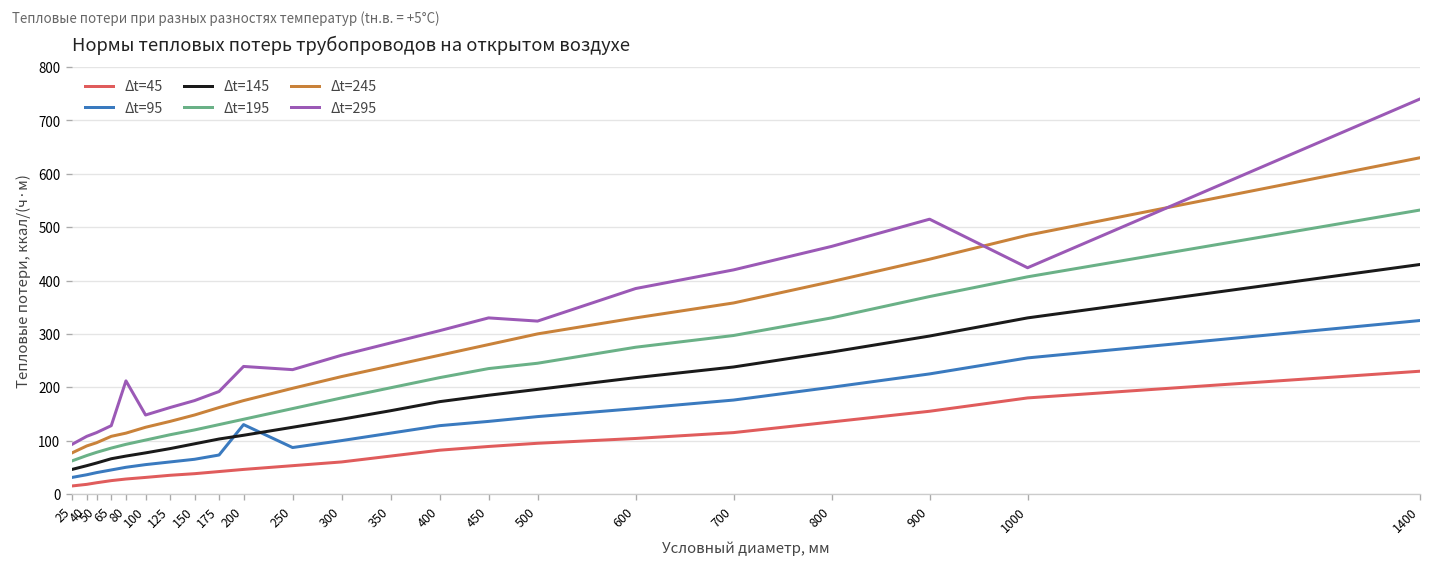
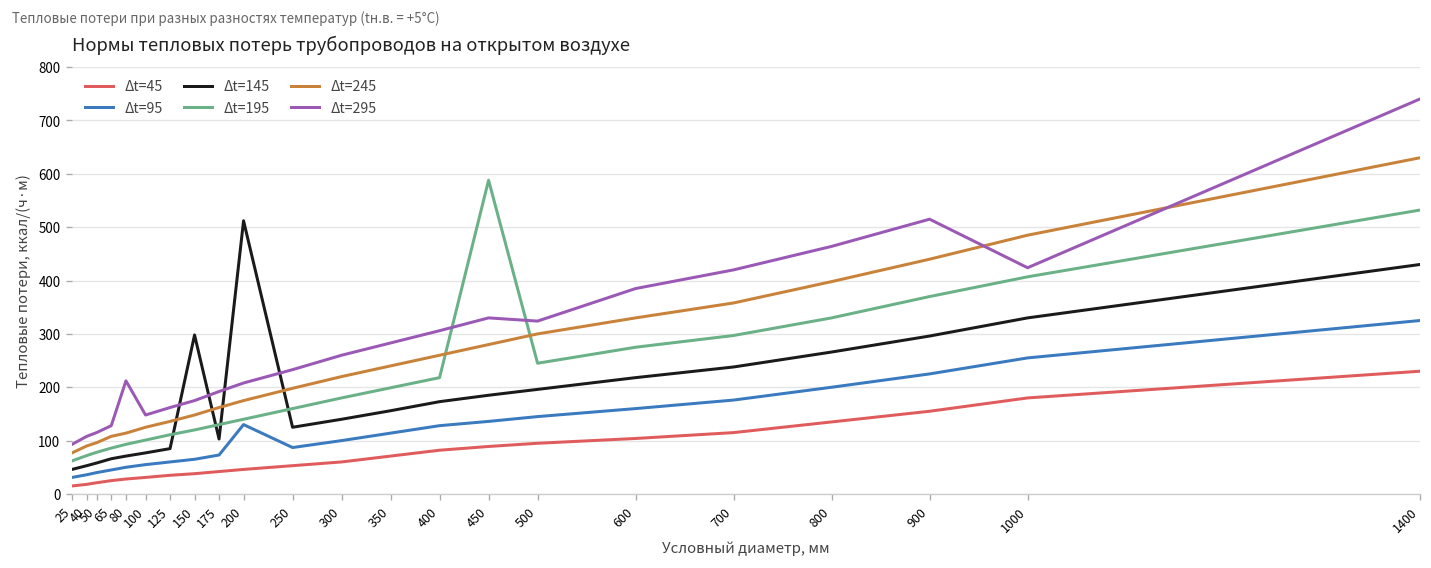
  {
    "Δt=95": {
      "25": 30,
      "40": 40,
      "50": 40,
      "65": 50,
      "80": 50,
      "100": 60,
      "125": 60,
      "150": 70,
      "175": 70,
      "200": 130,
      "250": 90,
      "300": 100,
      "350": 110,
      "400": 130,
      "450": 140,
      "500": 150,
      "600": 160,
      "700": 180,
      "800": 200,
      "900": 230,
      "1000": 260,
      "1400": 330
    },
    "Δt=145": {
      "25": 50,
      "40": 50,
      "50": 60,
      "65": 70,
      "80": 70,
      "100": 80,
      "125": 90,
-     "150": 90,
+     "150": 300,
      "175": 100,
-     "200": 110,
+     "200": 510,
      "250": 130,
      "300": 140,
      "350": 160,
      "400": 170,
      "450": 190,
      "500": 200,
      "600": 220,
      "700": 240,
      "800": 270,
      "900": 300,
      "1000": 330,
      "1400": 430
    },
    "Δt=195": {
      "25": 60,
      "40": 70,
      "50": 80,
      "65": 90,
      "80": 90,
      "100": 100,
      "125": 110,
      "150": 120,
      "175": 130,
      "200": 140,
      "250": 160,
      "300": 180,
      "350": 200,
      "400": 220,
-     "450": 240,
+     "450": 590,
      "500": 250,
      "600": 280,
      "700": 300,
      "800": 330,
      "900": 370,
      "1000": 410,
      "1400": 530
    },
    "Δt=295": {
      "25": 90,
      "40": 110,
      "50": 120,
      "65": 130,
      "80": 210,
      "100": 150,
      "125": 160,
      "150": 180,
      "175": 190,
-     "200": 240,
+     "200": 210,
      "250": 230,
      "300": 260,
      "350": 280,
      "400": 310,
      "450": 330,
      "500": 320,
      "600": 390,
      "700": 420,
      "800": 460,
      "900": 520,
      "1000": 420,
      "1400": 740
    }
  }
